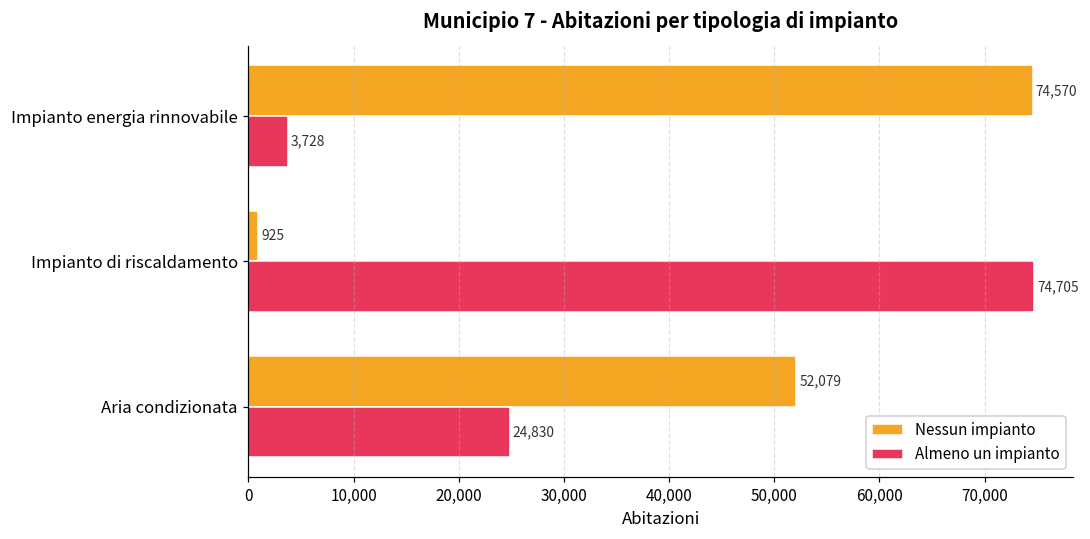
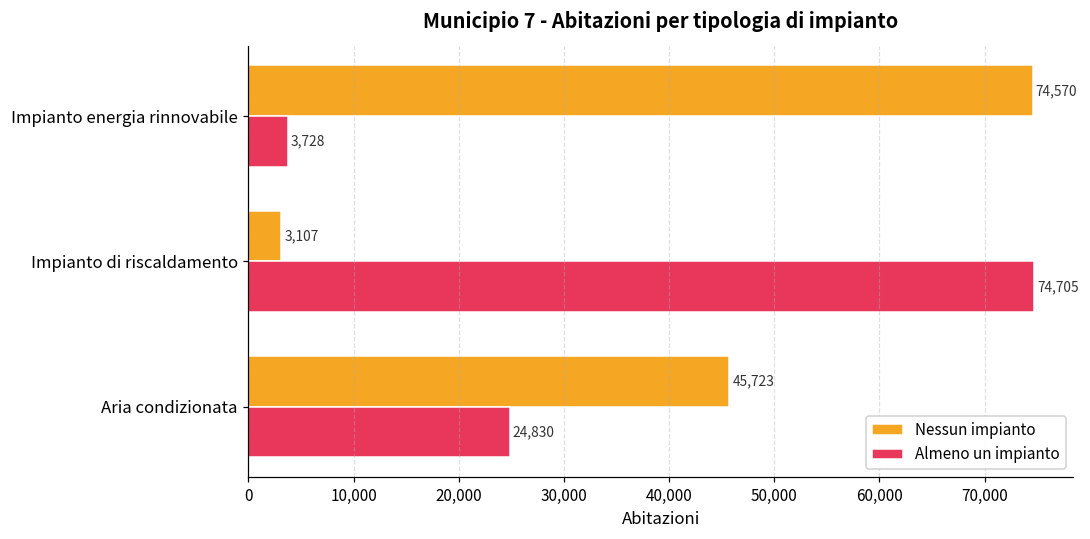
  {
    "Nessun impianto": {
      "Impianto energia rinnovabile": "74,570",
-     "Impianto di riscaldamento": "925",
-     "Aria condizionata": "52,079"
+     "Impianto di riscaldamento": "3,107",
+     "Aria condizionata": "45,723"
    },
    "Almeno un impianto": {
      "Impianto energia rinnovabile": "3,728",
      "Impianto di riscaldamento": "74,705",
      "Aria condizionata": "24,830"
    }
  }
